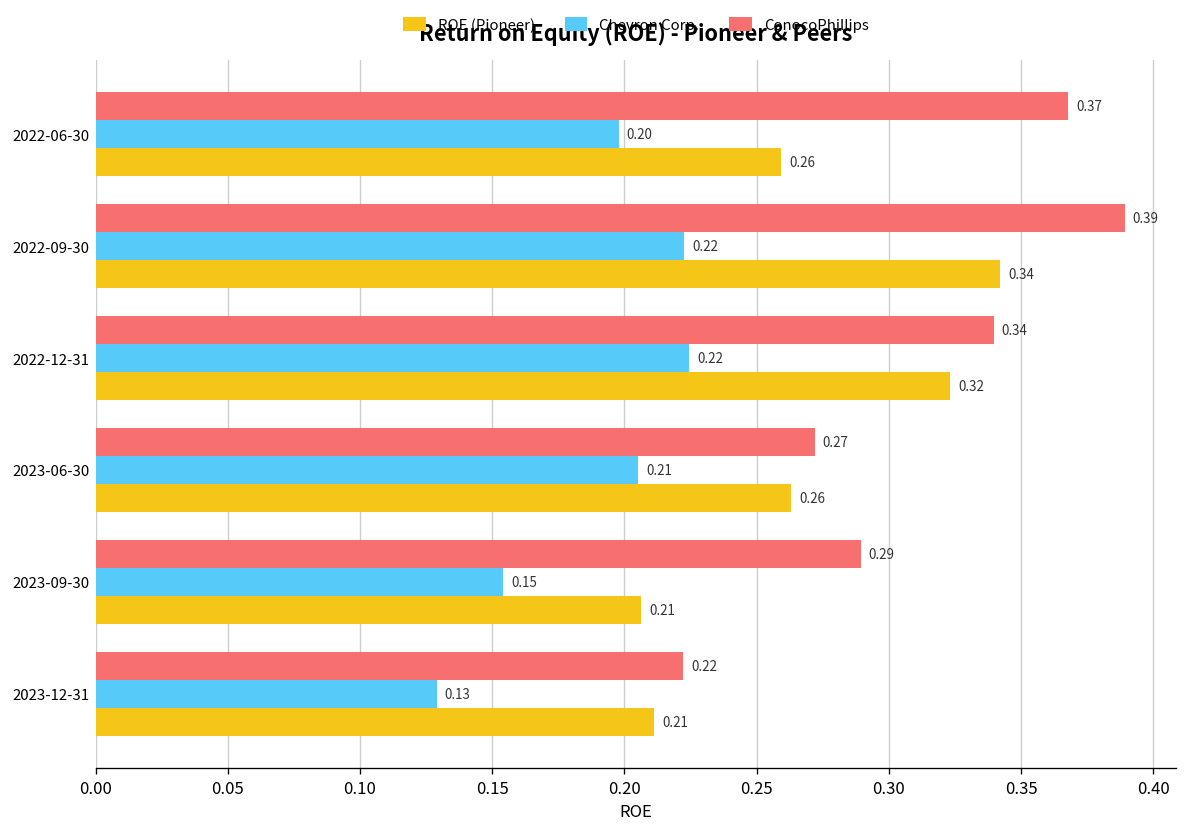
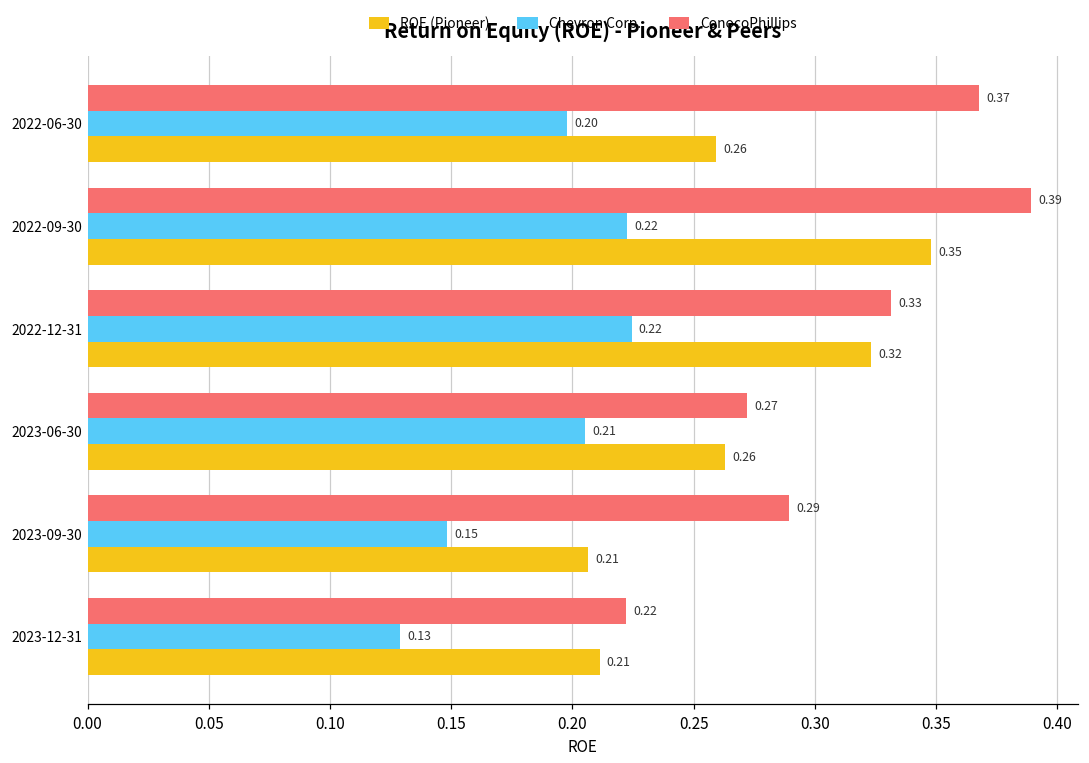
  {
    "ROE (Pioneer)": {
      "2022-06-30": 0.26,
-     "2022-09-30": 0.34,
+     "2022-09-30": 0.35,
      "2022-12-31": 0.32,
      "2023-06-30": 0.26,
      "2023-09-30": 0.21,
      "2023-12-31": 0.21
    },
    "Chevron Corp.": {
-     "2023-09-30": 0.154
+     "2023-09-30": 0.148
    },
    "ConocoPhillips": {
      "2022-06-30": 0.37,
      "2022-09-30": 0.39,
-     "2022-12-31": 0.34,
+     "2022-12-31": 0.33,
      "2023-06-30": 0.27,
      "2023-09-30": 0.29,
      "2023-12-31": 0.22
    }
  }
